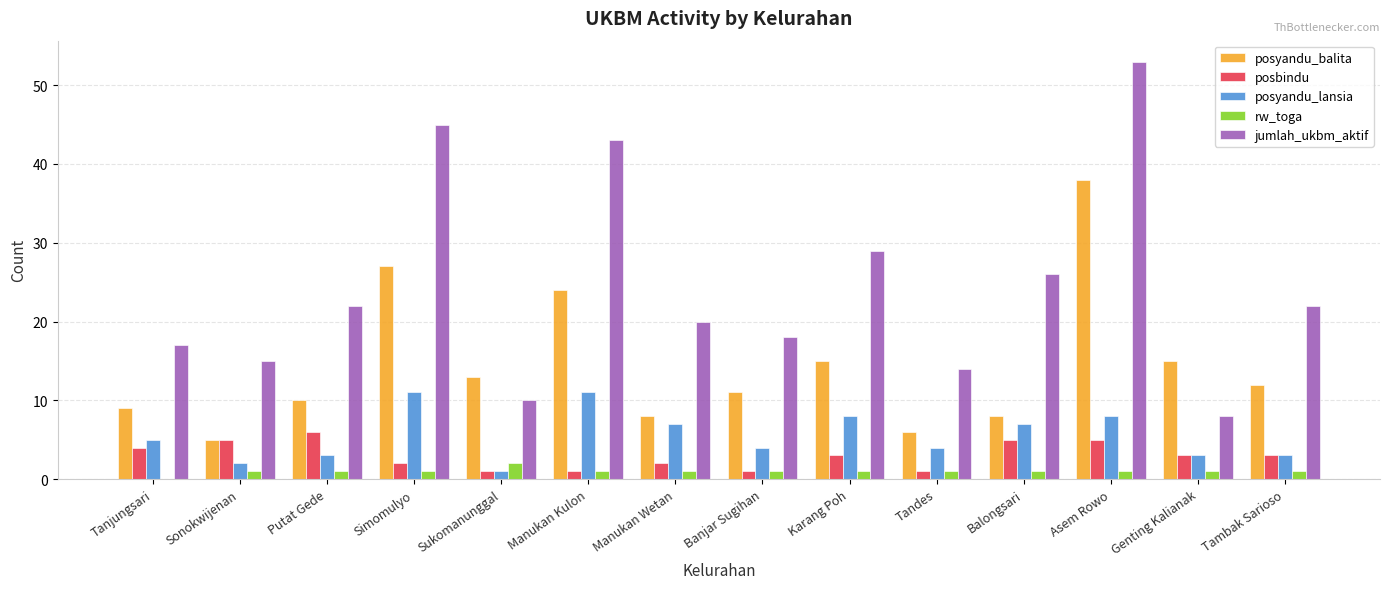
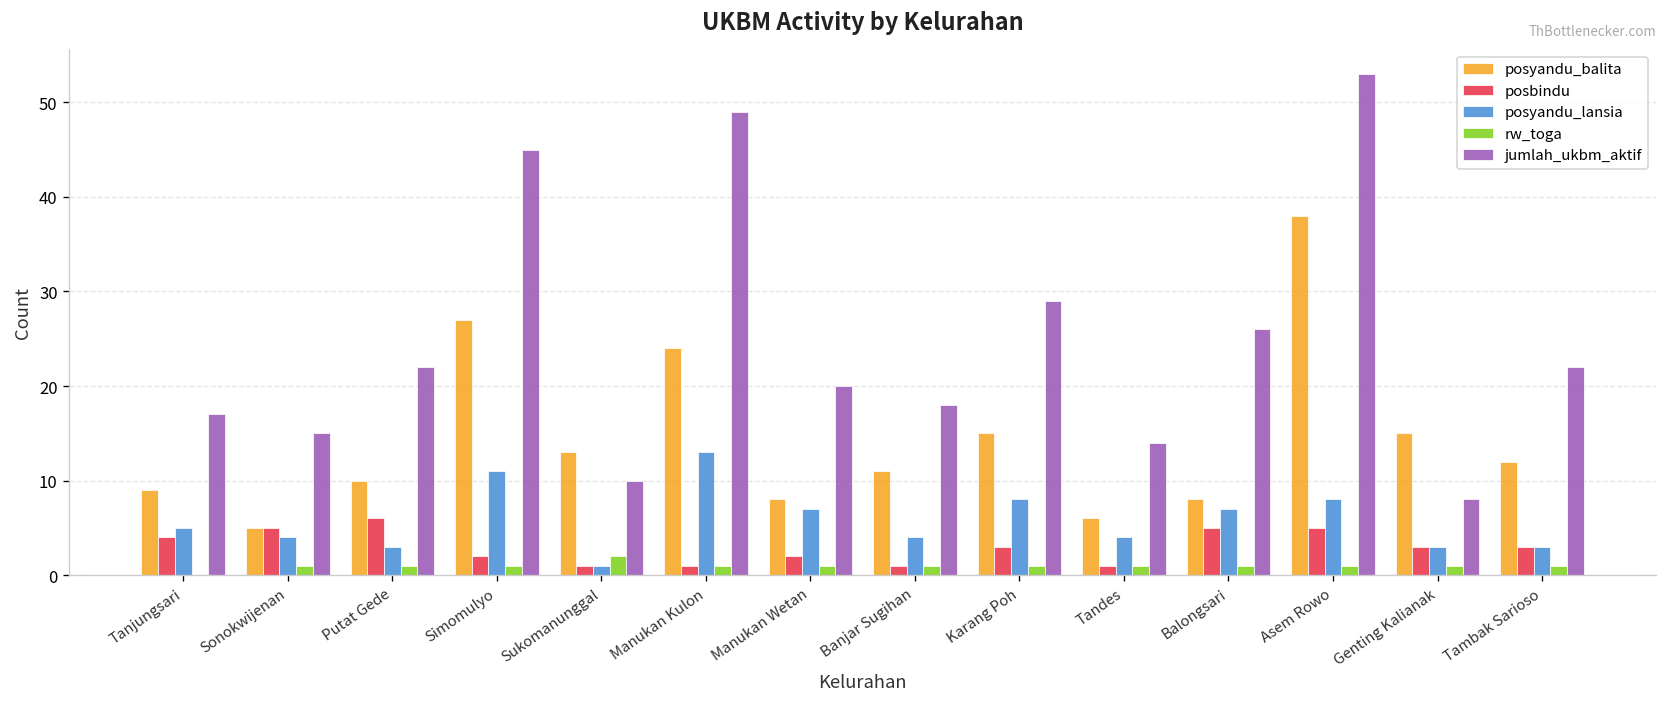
  {
    "posyandu_balita": {
      "Tanjungsari": 9,
      "Sonokwijenan": 5,
      "Putat Gede": 10,
      "Simomulyo": 27,
      "Sukomanunggal": 13,
      "Manukan Kulon": 24,
      "Manukan Wetan": 8,
      "Banjar Sugihan": 11,
      "Karang Poh": 15,
      "Tandes": 6,
      "Balongsari": 8,
      "Asem Rowo": 38,
      "Genting Kalianak": 15,
      "Tambak Sarioso": 12
    },
    "posbindu": {
      "Tanjungsari": 4,
      "Sonokwijenan": 5,
      "Putat Gede": 6,
      "Simomulyo": 2,
      "Sukomanunggal": 1,
      "Manukan Kulon": 1,
      "Manukan Wetan": 2,
      "Banjar Sugihan": 1,
      "Karang Poh": 3,
      "Tandes": 1,
      "Balongsari": 5,
      "Asem Rowo": 5,
      "Genting Kalianak": 3,
      "Tambak Sarioso": 3
    },
    "posyandu_lansia": {
      "Tanjungsari": 5,
-     "Sonokwijenan": 2,
+     "Sonokwijenan": 4,
      "Putat Gede": 3,
      "Simomulyo": 11,
      "Sukomanunggal": 1,
-     "Manukan Kulon": 11,
+     "Manukan Kulon": 13,
      "Manukan Wetan": 7,
      "Banjar Sugihan": 4,
      "Karang Poh": 8,
      "Tandes": 4,
      "Balongsari": 7,
      "Asem Rowo": 8,
      "Genting Kalianak": 3,
      "Tambak Sarioso": 3
    },
    "rw_toga": {
      "Tanjungsari": 0,
      "Sonokwijenan": 1,
      "Putat Gede": 1,
      "Simomulyo": 1,
      "Sukomanunggal": 2,
      "Manukan Kulon": 1,
      "Manukan Wetan": 1,
      "Banjar Sugihan": 1,
      "Karang Poh": 1,
      "Tandes": 1,
      "Balongsari": 1,
      "Asem Rowo": 1,
      "Genting Kalianak": 1,
      "Tambak Sarioso": 1
    },
    "jumlah_ukbm_aktif": {
      "Tanjungsari": 17,
      "Sonokwijenan": 15,
      "Putat Gede": 22,
      "Simomulyo": 45,
      "Sukomanunggal": 10,
-     "Manukan Kulon": 43,
+     "Manukan Kulon": 49,
      "Manukan Wetan": 20,
      "Banjar Sugihan": 18,
      "Karang Poh": 29,
      "Tandes": 14,
      "Balongsari": 26,
      "Asem Rowo": 53,
      "Genting Kalianak": 8,
      "Tambak Sarioso": 22
    }
  }
